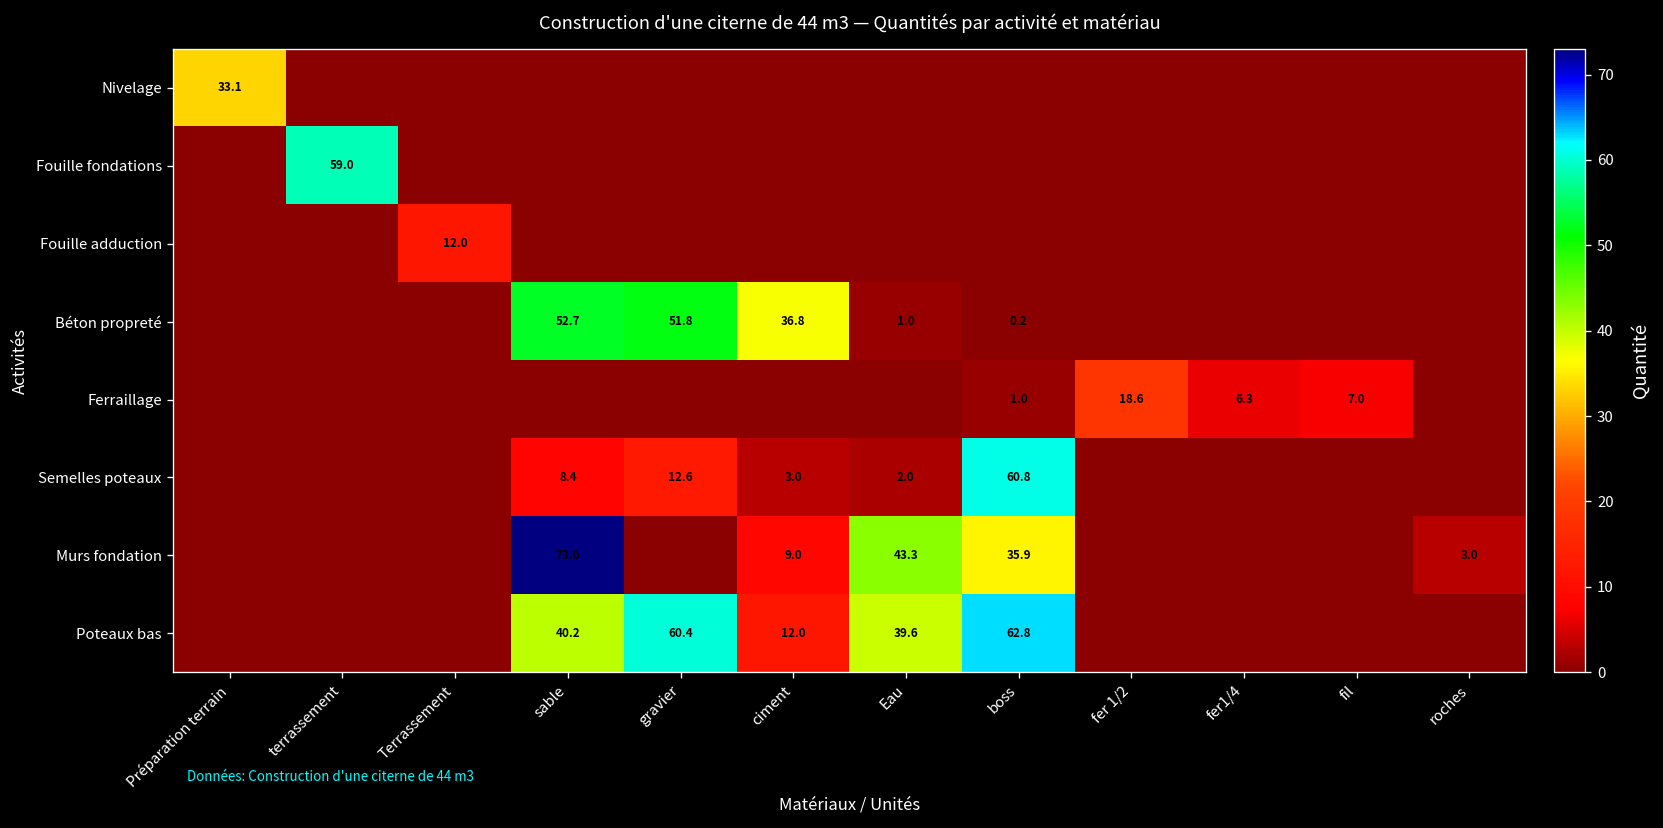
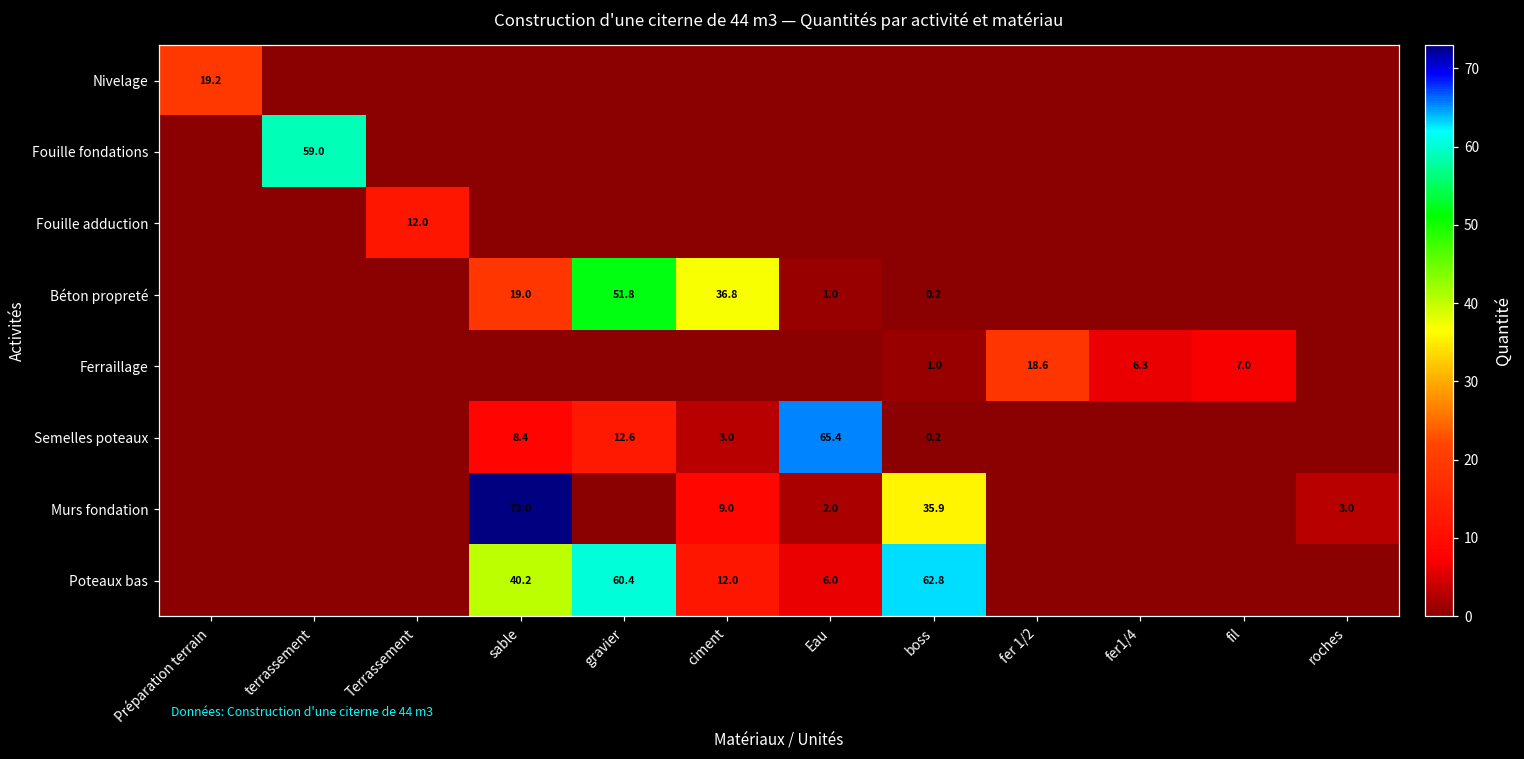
  {
    "Nivelage": {
-     "Préparation terrain": 33.1
+     "Préparation terrain": 19.2
    },
    "Fouille fondations": {
      "terrassement": 59.0
    },
    "Fouille adduction": {
      "Terrassement": 12.0
    },
    "Béton propreté": {
-     "sable": 52.7,
+     "sable": 19.0,
      "gravier": 51.8,
      "ciment": 36.8,
      "Eau": 1.0,
      "boss": 0.2
    },
    "Ferraillage": {
      "boss": 1.0,
      "fer 1/2": 18.6,
      "fer1/4": 6.3,
      "fil": 7.0
    },
    "Semelles poteaux": {
      "sable": 8.4,
      "gravier": 12.6,
      "ciment": 3.0,
-     "Eau": 2.0,
-     "boss": 60.8
+     "Eau": 65.4,
+     "boss": 0.2
    },
    "Murs fondation": {
      "sable": 73.0,
      "ciment": 9.0,
-     "Eau": 43.3,
+     "Eau": 2.0,
      "boss": 35.9,
      "roches": 3.0
    },
    "Poteaux bas": {
      "sable": 40.2,
      "gravier": 60.4,
      "ciment": 12.0,
-     "Eau": 39.6,
+     "Eau": 6.0,
      "boss": 62.8
    }
  }
